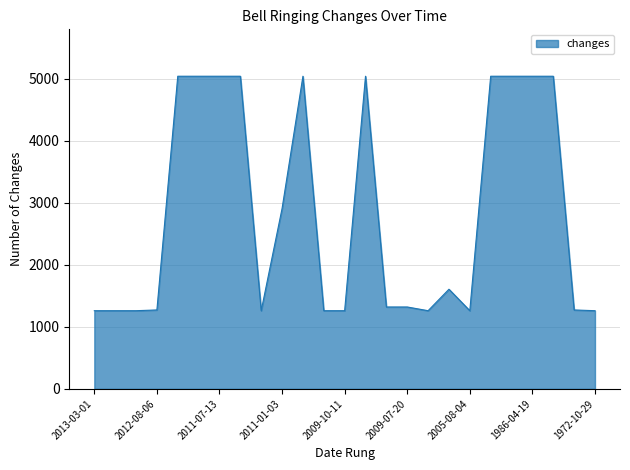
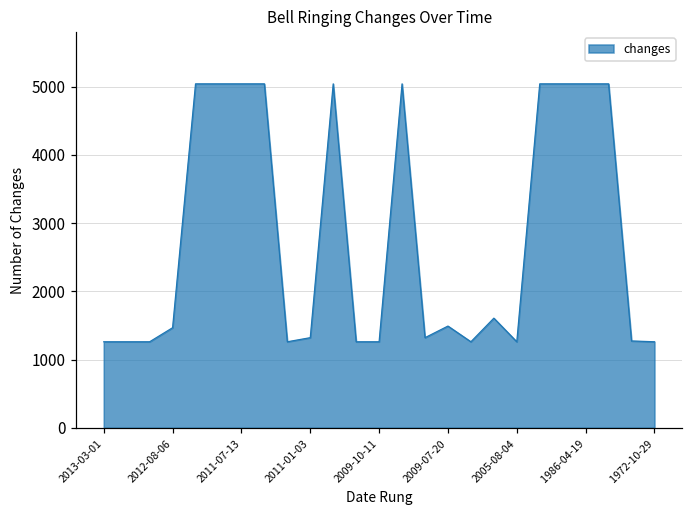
  {
    "2013-03-01": 1300,
-   "2012-08-06": 1300,
+   "2012-08-06": 1500,
    "2011-07-13": 5000,
-   "2011-01-03": 2900,
+   "2011-01-03": 1300,
    "2009-10-11": 1300,
-   "2009-07-20": 1300,
+   "2009-07-20": 1500,
    "2005-08-04": 1300,
    "1986-04-19": 5000,
    "1972-10-29": 1300
  }
